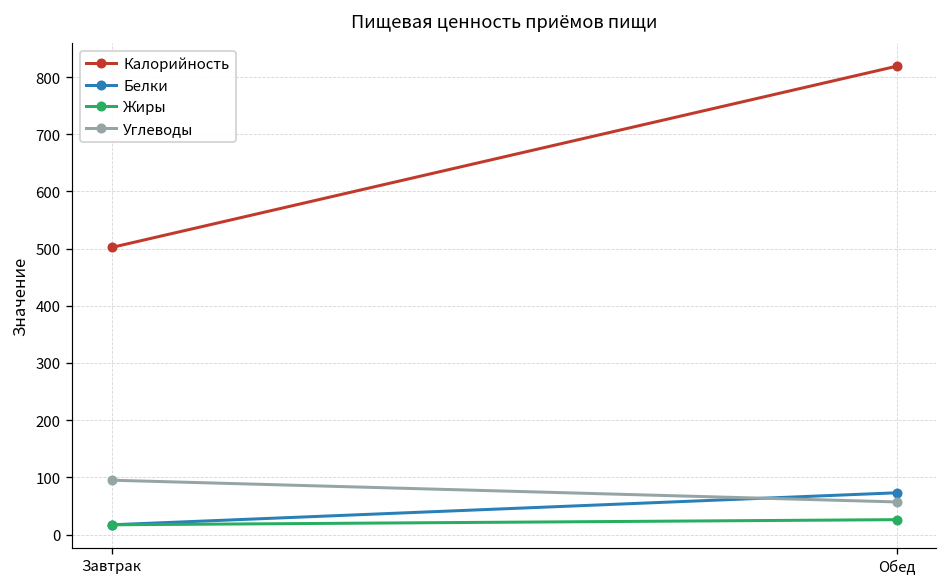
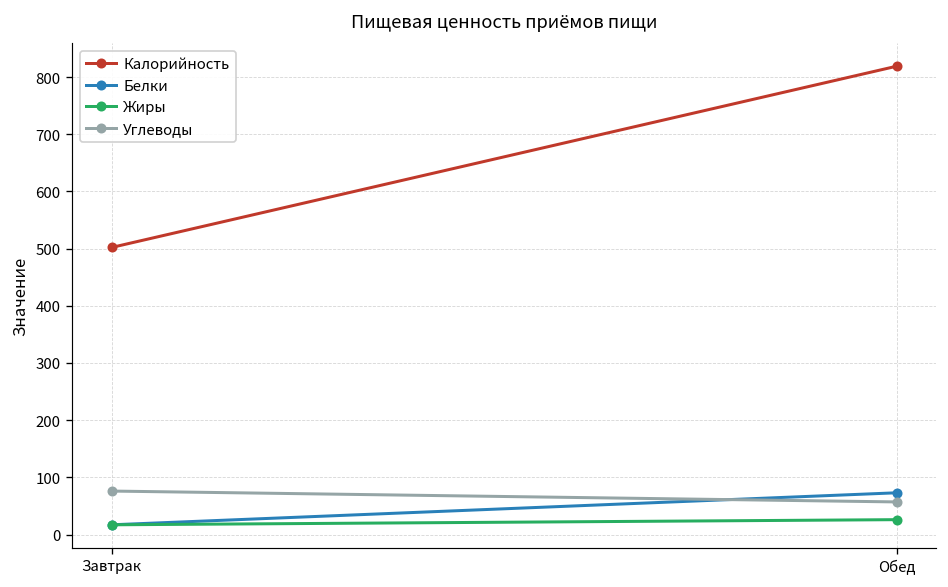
  {
    "Калорийность": {
      "Завтрак": 500,
      "Обед": 820
    },
    "Белки": {
      "Обед": 70
    },
    "Жиры": {
      "Обед": 30
    },
    "Углеводы": {
-     "Завтрак": 100,
+     "Завтрак": 80,
      "Обед": 60
    }
  }
